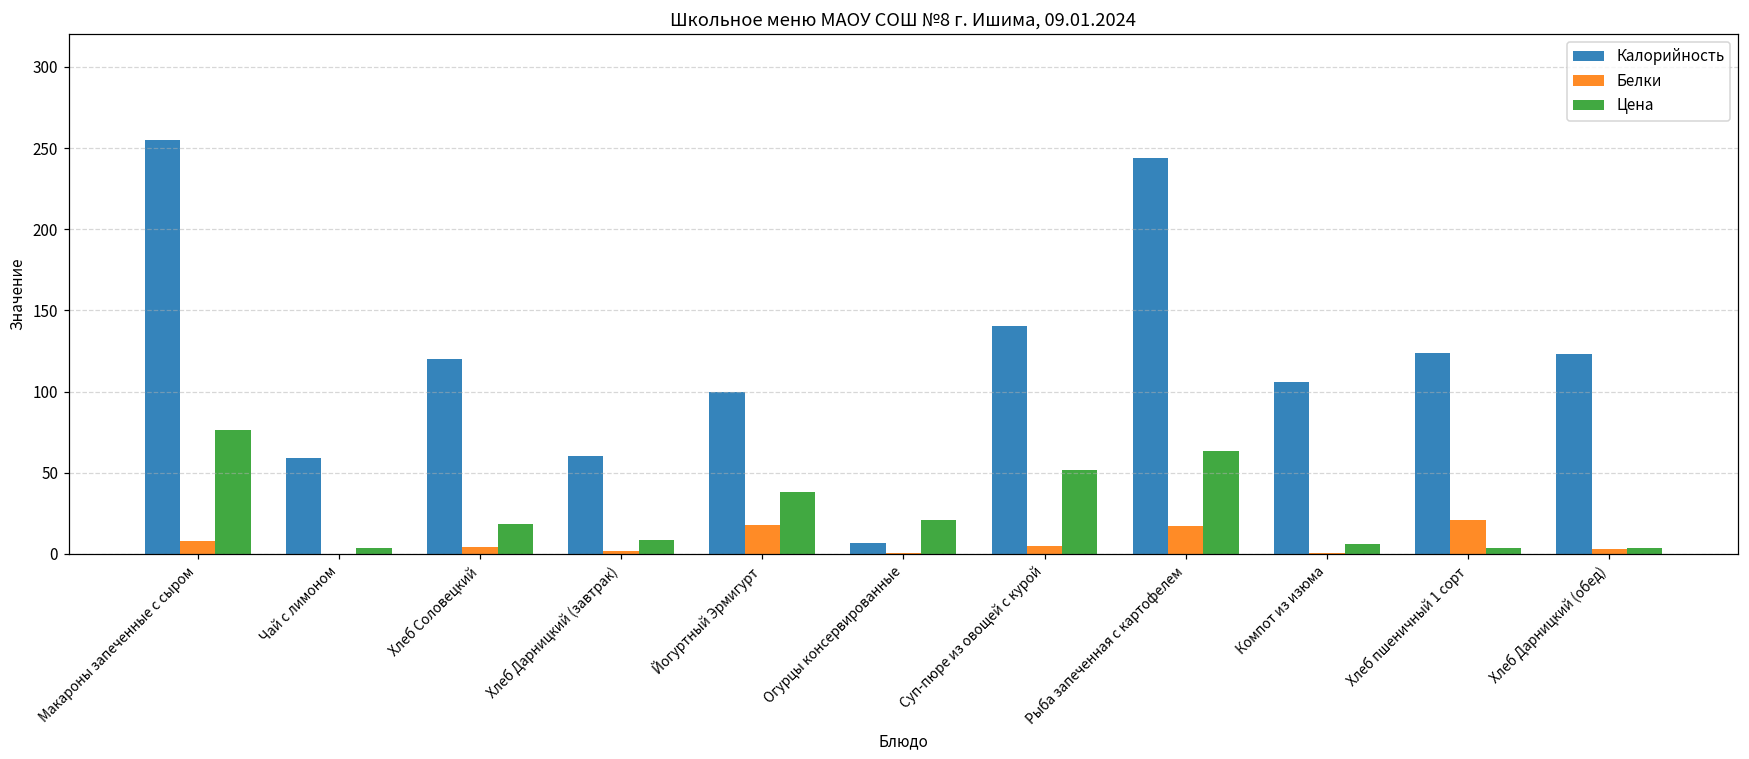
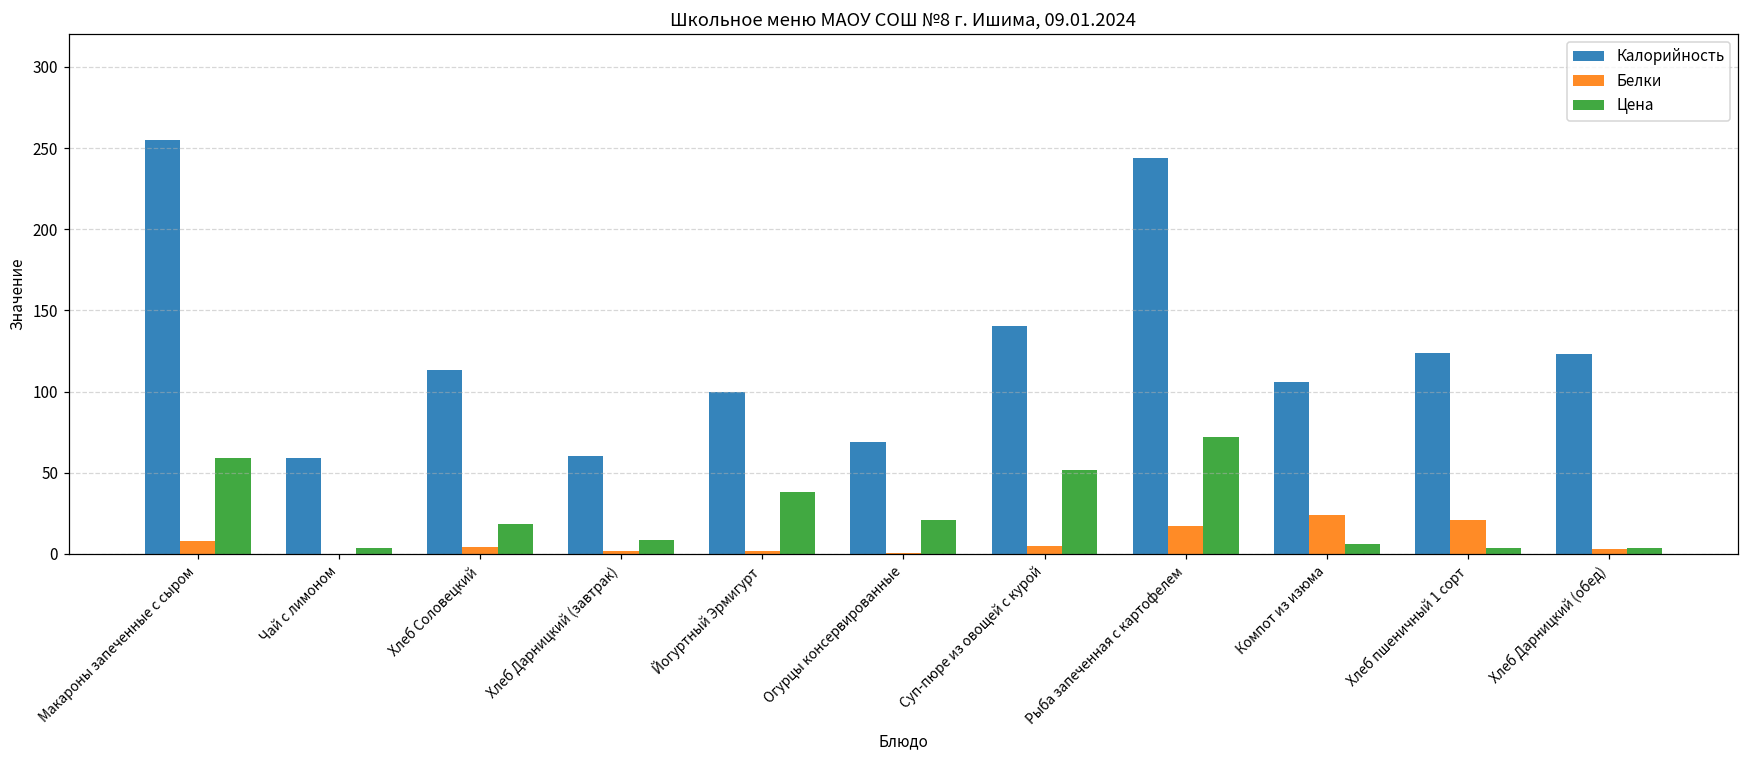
  {
    "Калорийность": {
      "Макароны запеченные с сыром": 255,
      "Чай с лимоном": 59,
-     "Хлеб Соловецкий": 120,
+     "Хлеб Соловецкий": 113,
      "Хлеб Дарницкий (завтрак)": 60,
      "Йогуртный Эрмигурт": 100,
-     "Огурцы консервированные": 7,
+     "Огурцы консервированные": 69,
      "Суп-пюре из овощей с курой": 140,
      "Рыба запеченная с картофелем": 244,
      "Компот из изюма": 106,
      "Хлеб пшеничный 1 сорт": 124,
      "Хлеб Дарницкий (обед)": 123
    },
    "Белки": {
      "Макароны запеченные с сыром": 8,
      "Хлеб Соловецкий": 4,
      "Хлеб Дарницкий (завтрак)": 2,
-     "Йогуртный Эрмигурт": 18,
+     "Йогуртный Эрмигурт": 2,
      "Суп-пюре из овощей с курой": 5,
      "Рыба запеченная с картофелем": 17,
-     "Компот из изюма": 0,
+     "Компот из изюма": 24,
      "Хлеб пшеничный 1 сорт": 21,
      "Хлеб Дарницкий (обед)": 3
    },
    "Цена": {
-     "Макароны запеченные с сыром": 76,
+     "Макароны запеченные с сыром": 59,
      "Чай с лимоном": 4,
      "Хлеб Соловецкий": 19,
      "Хлеб Дарницкий (завтрак)": 9,
      "Йогуртный Эрмигурт": 38,
      "Огурцы консервированные": 21,
      "Суп-пюре из овощей с курой": 51,
-     "Рыба запеченная с картофелем": 63,
+     "Рыба запеченная с картофелем": 72,
      "Компот из изюма": 6,
      "Хлеб пшеничный 1 сорт": 4,
      "Хлеб Дарницкий (обед)": 4
    }
  }
